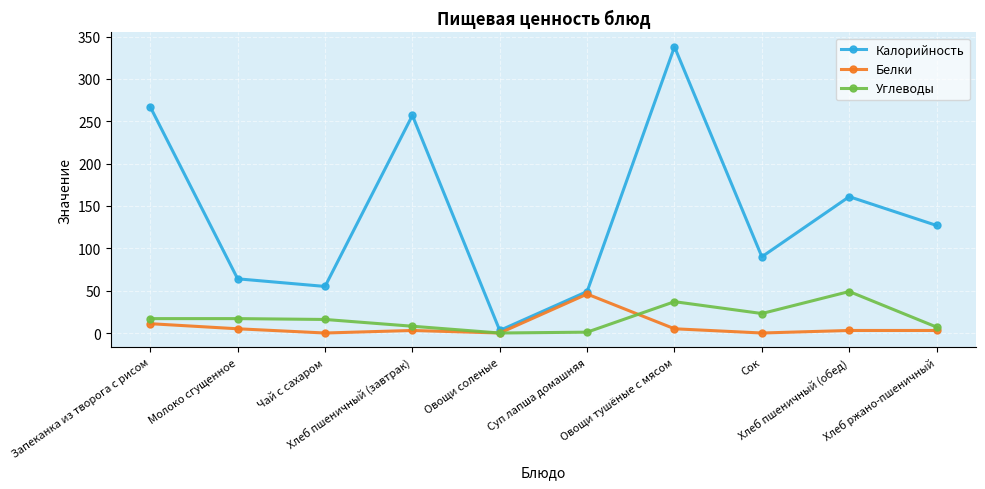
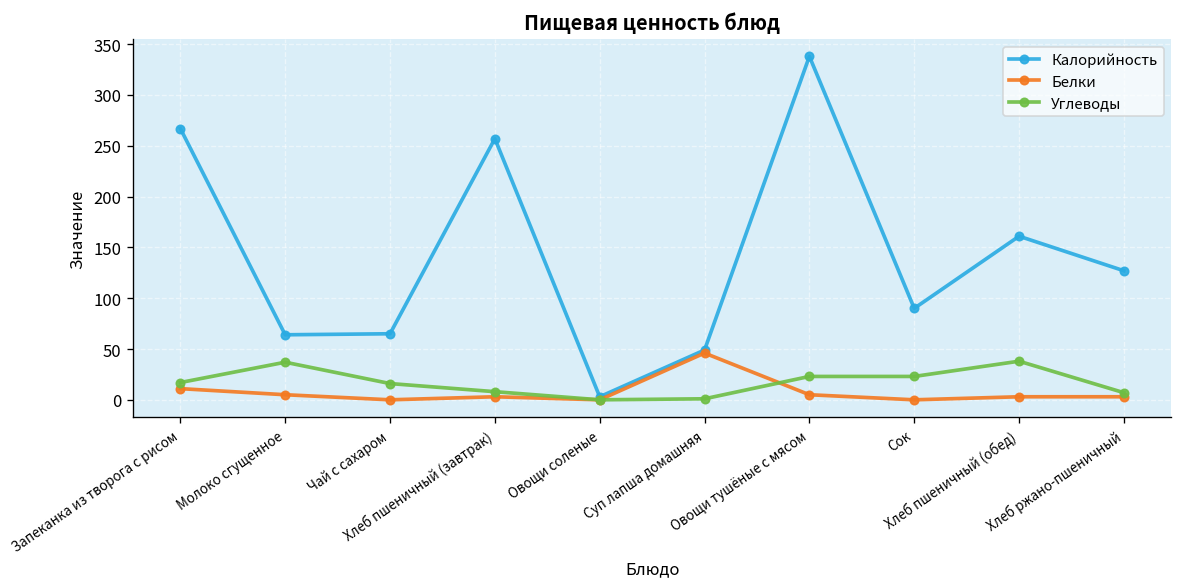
  {
    "Калорийность": {
      "Запеканка из творога с рисом": 270,
      "Молоко сгущенное": 60,
-     "Чай с сахаром": 60,
+     "Чай с сахаром": 70,
      "Хлеб пшеничный (завтрак)": 260,
      "Суп лапша домашняя": 50,
      "Овощи тушёные с мясом": 340,
      "Сок": 90,
      "Хлеб пшеничный (обед)": 160,
      "Хлеб ржано-пшеничный": 130
    },
    "Белки": {
      "Запеканка из творога с рисом": 10,
      "Молоко сгущенное": 10,
      "Чай с сахаром": 0,
      "Хлеб пшеничный (завтрак)": 0,
      "Суп лапша домашняя": 50,
      "Овощи тушёные с мясом": 10,
      "Сок": 0,
      "Хлеб пшеничный (обед)": 0,
      "Хлеб ржано-пшеничный": 0
    },
    "Углеводы": {
      "Запеканка из творога с рисом": 20,
-     "Молоко сгущенное": 20,
+     "Молоко сгущенное": 40,
      "Чай с сахаром": 20,
      "Хлеб пшеничный (завтрак)": 10,
      "Суп лапша домашняя": 0,
-     "Овощи тушёные с мясом": 40,
+     "Овощи тушёные с мясом": 20,
      "Сок": 20,
-     "Хлеб пшеничный (обед)": 50,
+     "Хлеб пшеничный (обед)": 40,
      "Хлеб ржано-пшеничный": 10
    }
  }
